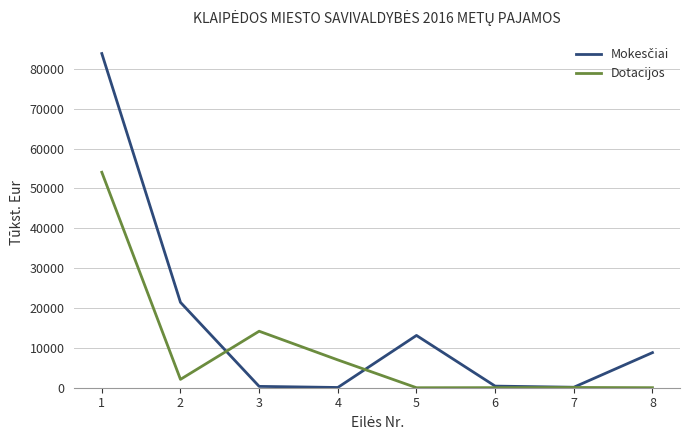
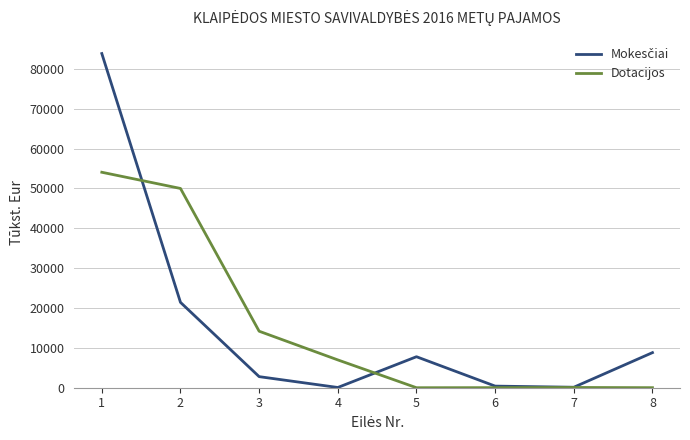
  {
    "Mokesčiai": {
      "1": 84000,
      "2": 21000,
-     "3": 0,
+     "3": 3000,
      "4": 0,
-     "5": 13000,
+     "5": 8000,
      "8": 9000
    },
    "Dotacijos": {
      "1": 54000,
-     "2": 2000,
+     "2": 50000,
      "3": 14000,
      "4": 7000,
      "5": 0,
      "8": 0
    }
  }
